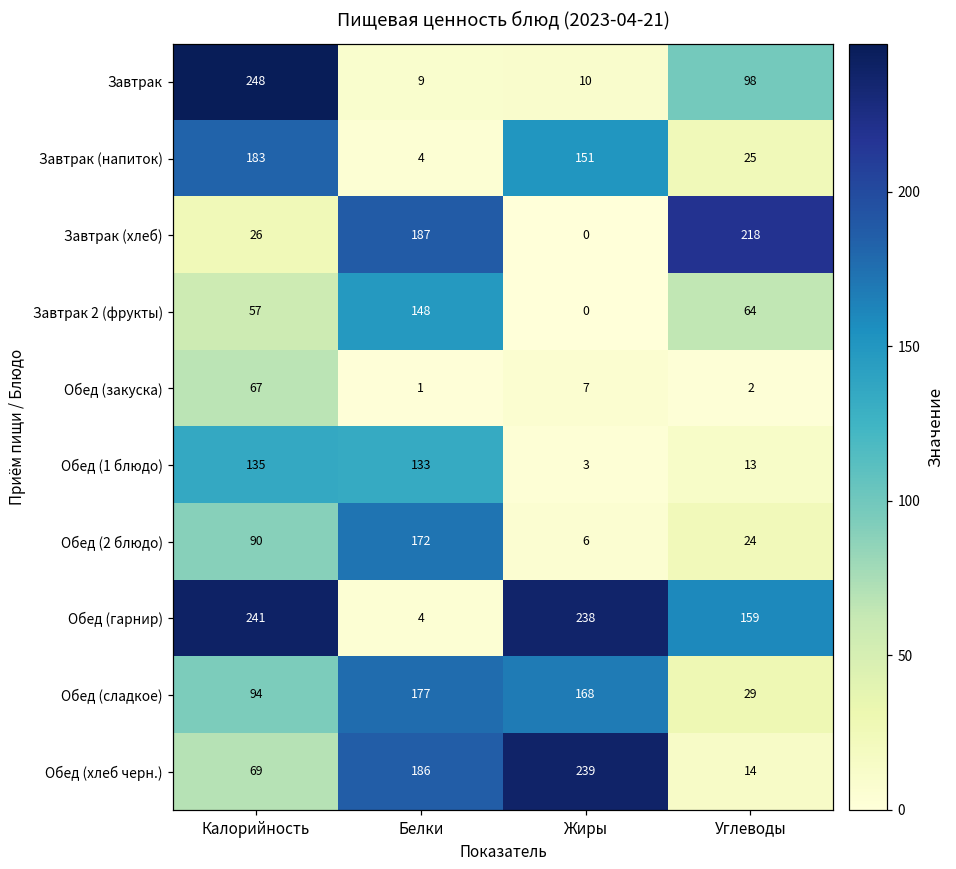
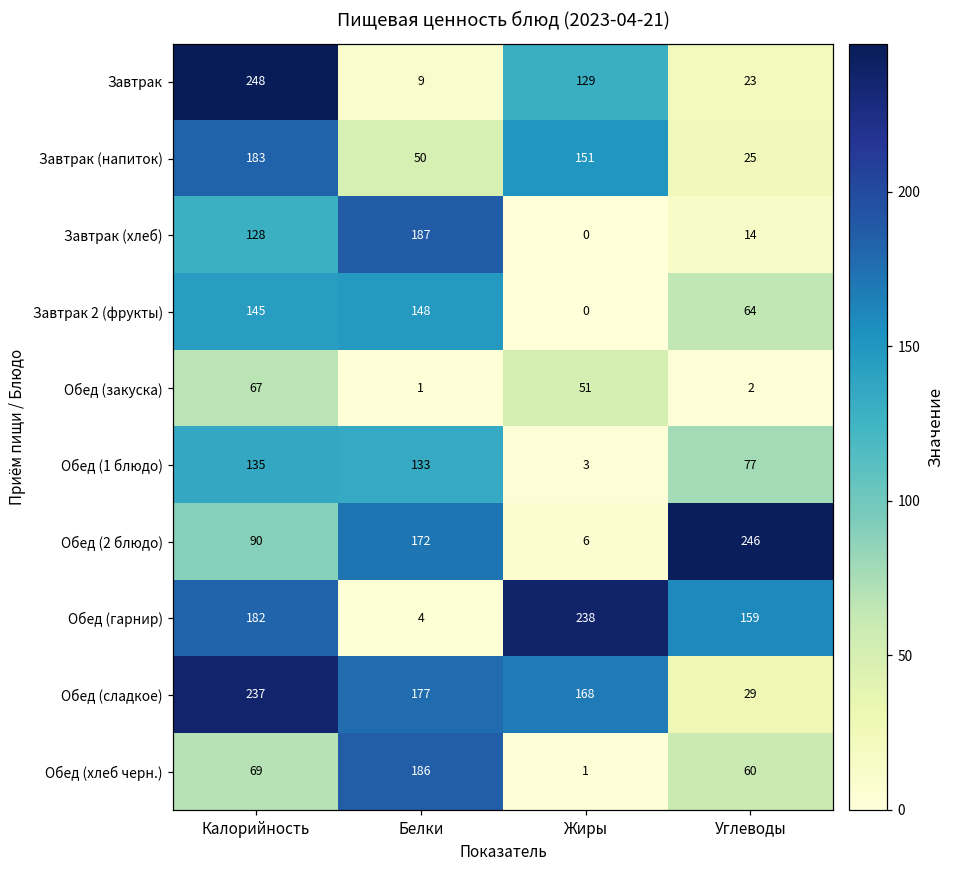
  {
    "Завтрак": {
      "Калорийность": 248,
      "Белки": 9,
-     "Жиры": 10,
-     "Углеводы": 98
+     "Жиры": 129,
+     "Углеводы": 23
    },
    "Завтрак (напиток)": {
      "Калорийность": 183,
-     "Белки": 4,
+     "Белки": 50,
      "Жиры": 151,
      "Углеводы": 25
    },
    "Завтрак (хлеб)": {
-     "Калорийность": 26,
+     "Калорийность": 128,
      "Белки": 187,
      "Жиры": 0,
-     "Углеводы": 218
+     "Углеводы": 14
    },
    "Завтрак 2 (фрукты)": {
-     "Калорийность": 57,
+     "Калорийность": 145,
      "Белки": 148,
      "Жиры": 0,
      "Углеводы": 64
    },
    "Обед (закуска)": {
      "Калорийность": 67,
      "Белки": 1,
-     "Жиры": 7,
+     "Жиры": 51,
      "Углеводы": 2
    },
    "Обед (1 блюдо)": {
      "Калорийность": 135,
      "Белки": 133,
      "Жиры": 3,
-     "Углеводы": 13
+     "Углеводы": 77
    },
    "Обед (2 блюдо)": {
      "Калорийность": 90,
      "Белки": 172,
      "Жиры": 6,
-     "Углеводы": 24
+     "Углеводы": 246
    },
    "Обед (гарнир)": {
-     "Калорийность": 241,
+     "Калорийность": 182,
      "Белки": 4,
      "Жиры": 238,
      "Углеводы": 159
    },
    "Обед (сладкое)": {
-     "Калорийность": 94,
+     "Калорийность": 237,
      "Белки": 177,
      "Жиры": 168,
      "Углеводы": 29
    },
    "Обед (хлеб черн.)": {
      "Калорийность": 69,
      "Белки": 186,
-     "Жиры": 239,
-     "Углеводы": 14
+     "Жиры": 1,
+     "Углеводы": 60
    }
  }
